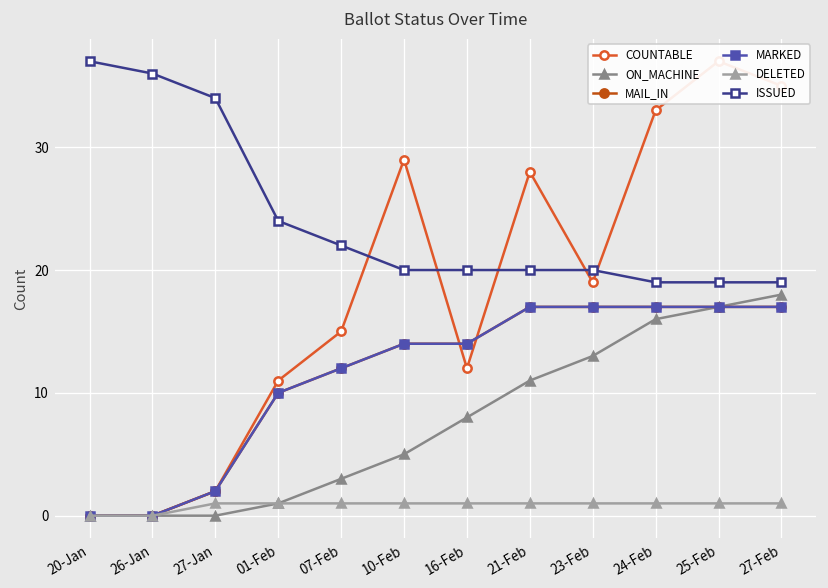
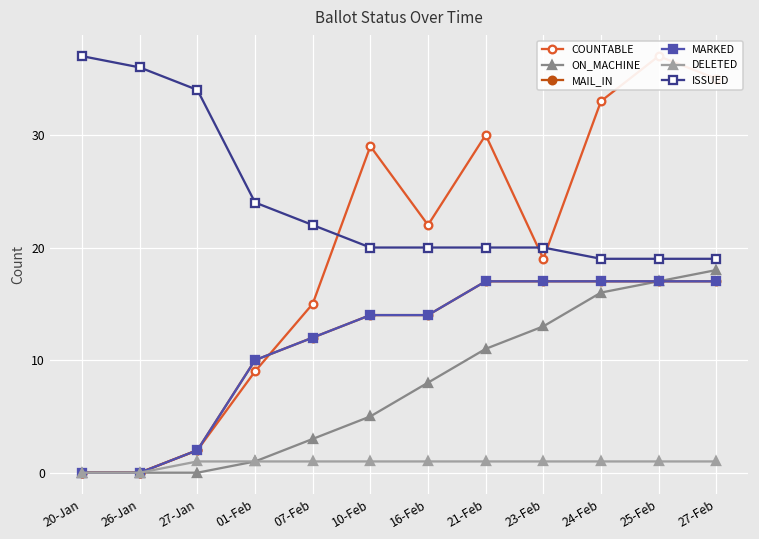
  {
    "COUNTABLE": {
-     "01-Feb": 11,
+     "01-Feb": 9,
      "07-Feb": 15,
      "10-Feb": 29,
-     "16-Feb": 12,
-     "21-Feb": 28,
+     "16-Feb": 22,
+     "21-Feb": 30,
      "23-Feb": 19,
      "24-Feb": 33
    }
  }
